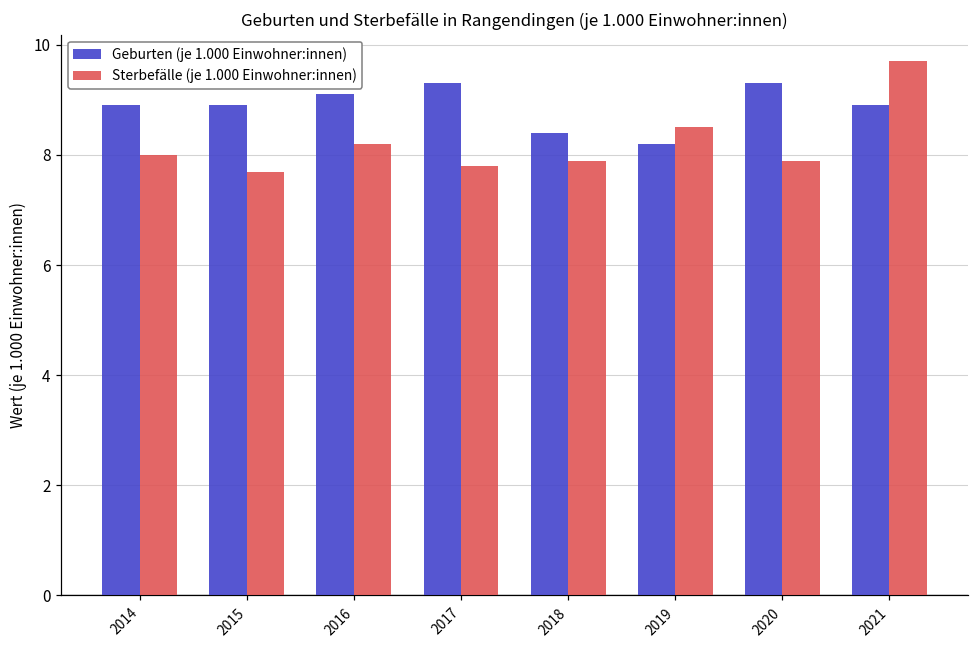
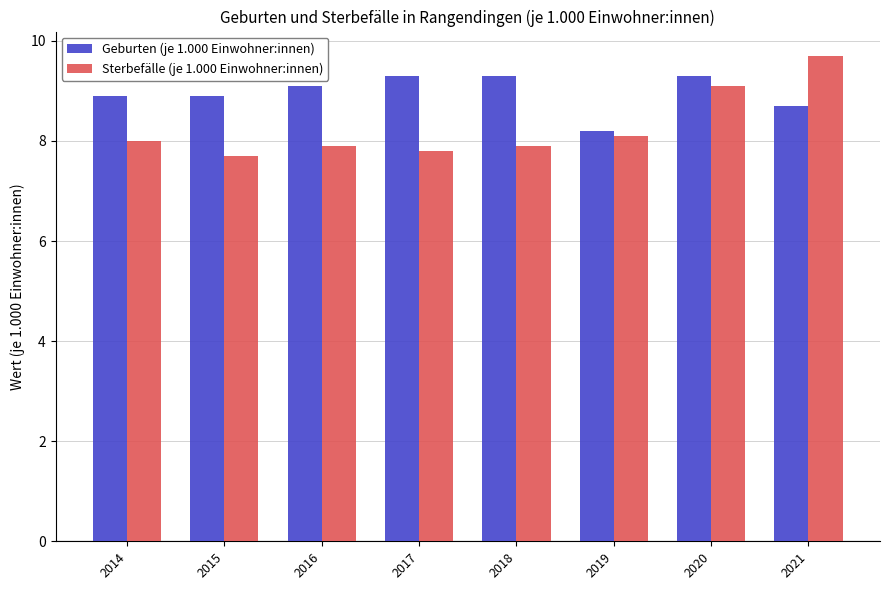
  {
    "Geburten (je 1.000 Einwohner:innen)": {
      "2014": 8.9,
      "2015": 8.9,
      "2016": 9.1,
      "2017": 9.3,
-     "2018": 8.4,
+     "2018": 9.3,
      "2019": 8.2,
      "2020": 9.3,
-     "2021": 8.9
+     "2021": 8.7
    },
    "Sterbefälle (je 1.000 Einwohner:innen)": {
      "2014": 8.0,
      "2015": 7.7,
-     "2016": 8.2,
+     "2016": 7.9,
      "2017": 7.8,
      "2018": 7.9,
-     "2019": 8.5,
-     "2020": 7.9,
+     "2019": 8.1,
+     "2020": 9.1,
      "2021": 9.7
    }
  }
